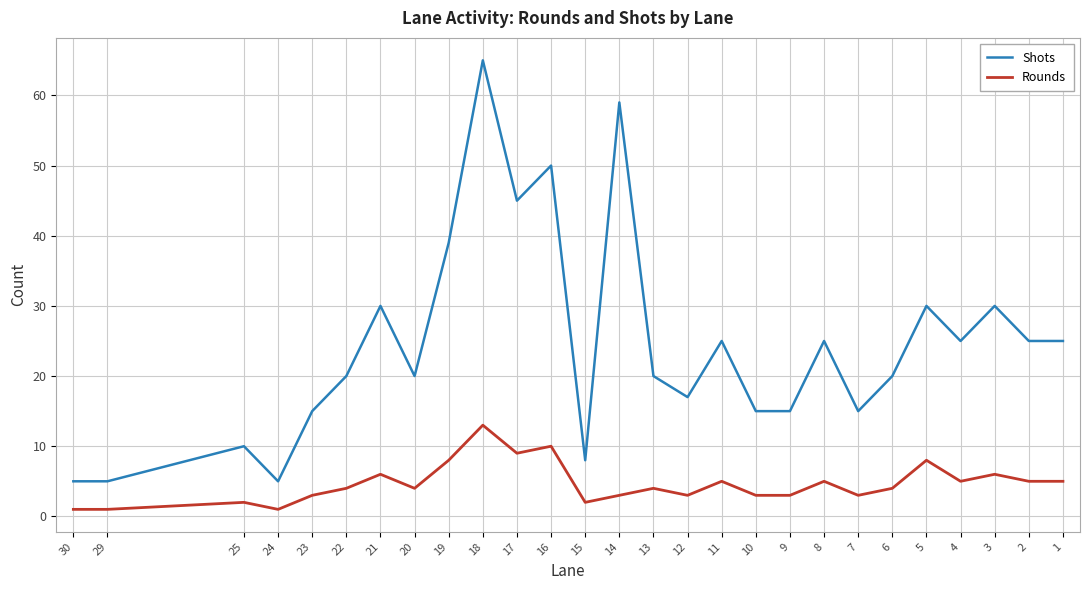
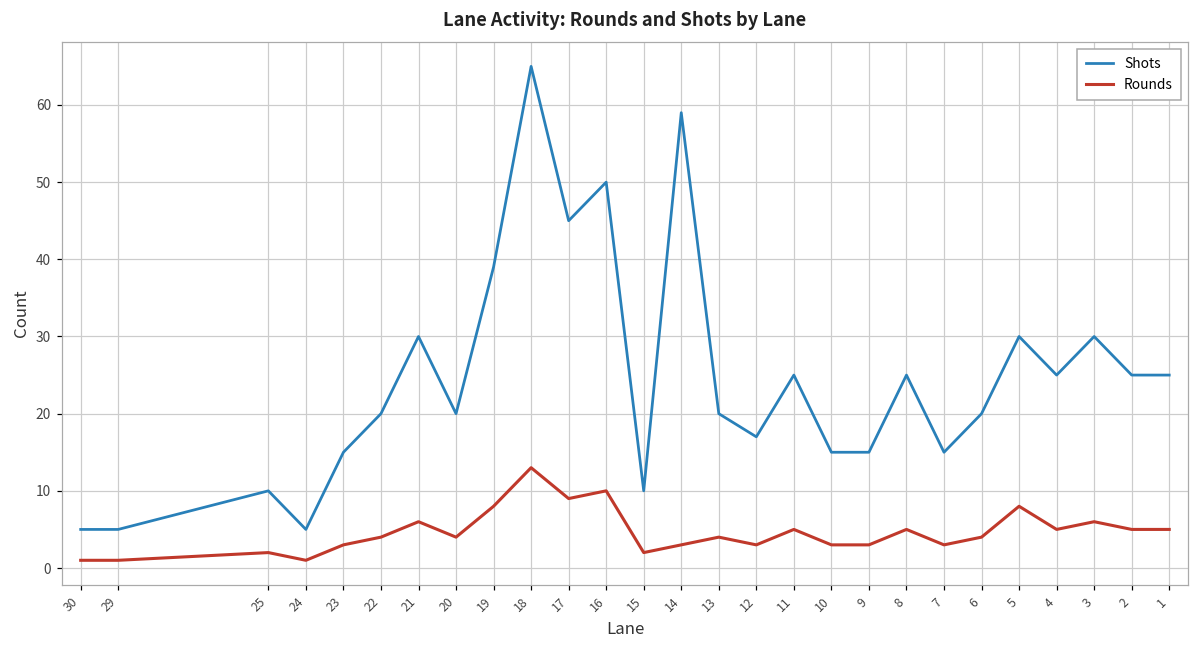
  {
    "Shots": {
      "30": 5,
      "29": 5,
      "25": 10,
      "24": 5,
      "23": 15,
      "22": 20,
      "21": 30,
      "20": 20,
      "19": 39,
      "18": 65,
      "17": 45,
      "16": 50,
-     "15": 8,
+     "15": 10,
      "14": 59,
      "13": 20,
      "12": 17,
      "11": 25,
      "10": 15,
      "9": 15,
      "8": 25,
      "7": 15,
      "6": 20,
      "5": 30,
      "4": 25,
      "3": 30,
      "2": 25,
      "1": 25
    },
    "Rounds": {
      "30": 1,
      "29": 1,
      "25": 2,
      "24": 1,
      "23": 3,
      "22": 4,
      "21": 6,
      "20": 4,
      "19": 8,
      "18": 13,
      "17": 9,
      "16": 10,
      "15": 2,
      "14": 3,
      "13": 4,
      "12": 3,
      "11": 5,
      "10": 3,
      "9": 3,
      "8": 5,
      "7": 3,
      "6": 4,
      "5": 8,
      "4": 5,
      "3": 6,
      "2": 5,
      "1": 5
    }
  }
